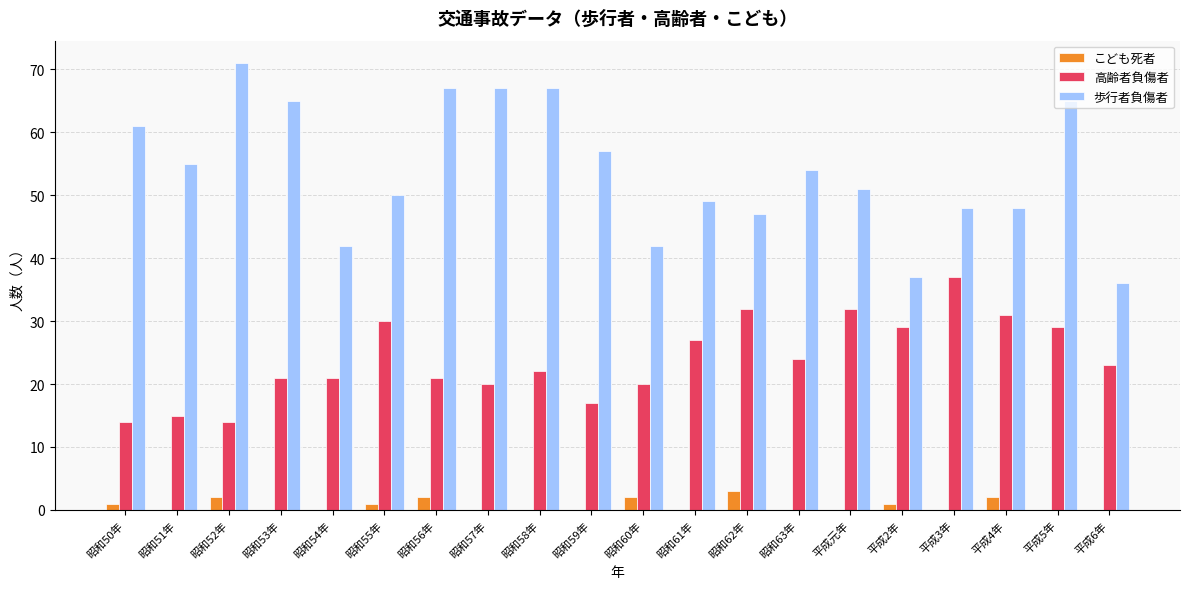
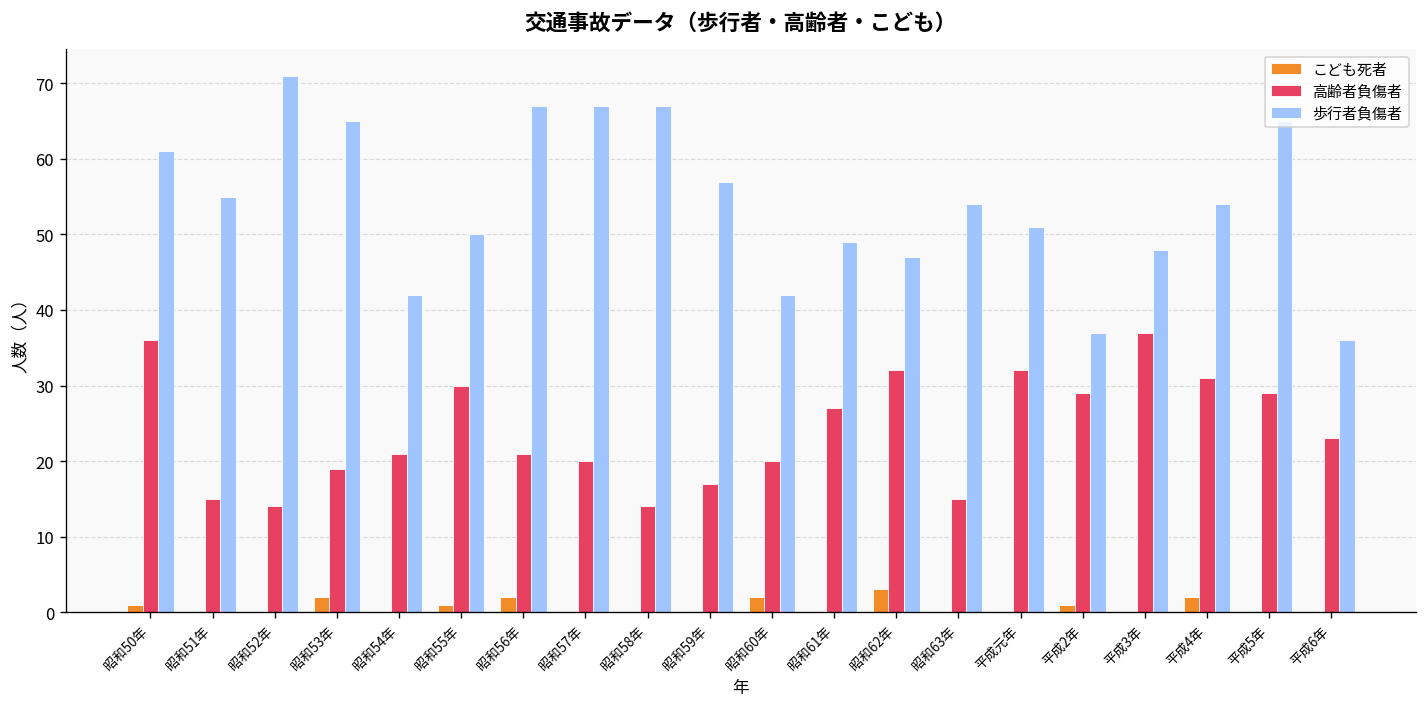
  {
    "こども死者": {
      "昭和50年": 1,
      "昭和51年": 0,
-     "昭和52年": 2,
-     "昭和53年": 0,
+     "昭和52年": 0,
+     "昭和53年": 2,
      "昭和54年": 0,
      "昭和55年": 1,
      "昭和56年": 2,
      "昭和57年": 0,
      "昭和58年": 0,
      "昭和59年": 0,
      "昭和60年": 2,
      "昭和61年": 0,
      "昭和62年": 3,
      "昭和63年": 0,
      "平成元年": 0,
      "平成2年": 1,
      "平成3年": 0,
      "平成4年": 2,
      "平成5年": 0,
      "平成6年": 0
    },
    "高齢者負傷者": {
-     "昭和50年": 14,
+     "昭和50年": 36,
      "昭和51年": 15,
      "昭和52年": 14,
-     "昭和53年": 21,
+     "昭和53年": 19,
      "昭和54年": 21,
      "昭和55年": 30,
      "昭和56年": 21,
      "昭和57年": 20,
-     "昭和58年": 22,
+     "昭和58年": 14,
      "昭和59年": 17,
      "昭和60年": 20,
      "昭和61年": 27,
      "昭和62年": 32,
-     "昭和63年": 24,
+     "昭和63年": 15,
      "平成元年": 32,
      "平成2年": 29,
      "平成3年": 37,
      "平成4年": 31,
      "平成5年": 29,
      "平成6年": 23
    },
    "歩行者負傷者": {
      "昭和50年": 61,
      "昭和51年": 55,
      "昭和52年": 71,
      "昭和53年": 65,
      "昭和54年": 42,
      "昭和55年": 50,
      "昭和56年": 67,
      "昭和57年": 67,
      "昭和58年": 67,
      "昭和59年": 57,
      "昭和60年": 42,
      "昭和61年": 49,
      "昭和62年": 47,
      "昭和63年": 54,
      "平成元年": 51,
      "平成2年": 37,
      "平成3年": 48,
-     "平成4年": 48,
+     "平成4年": 54,
      "平成6年": 36
    }
  }
